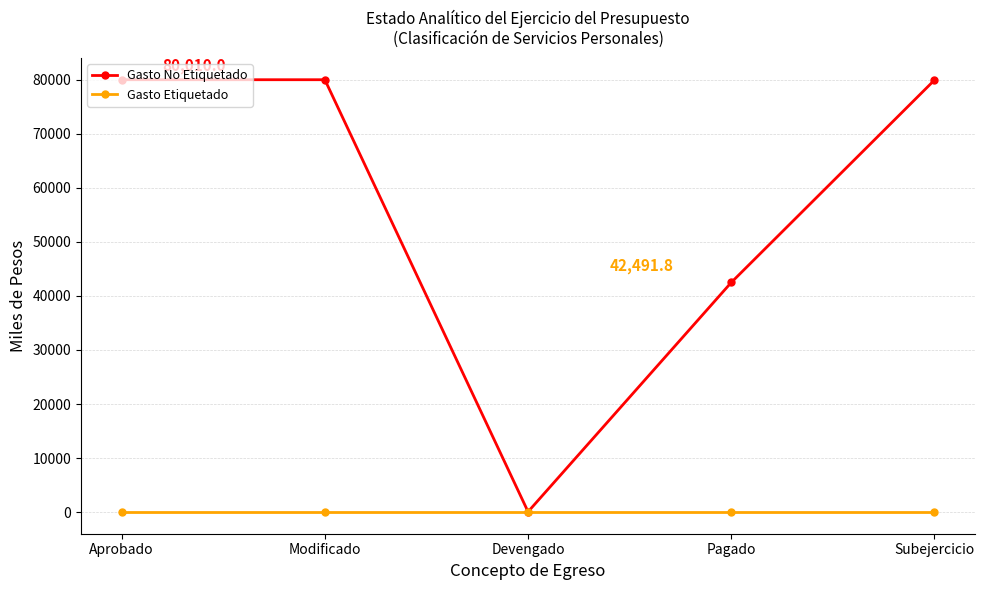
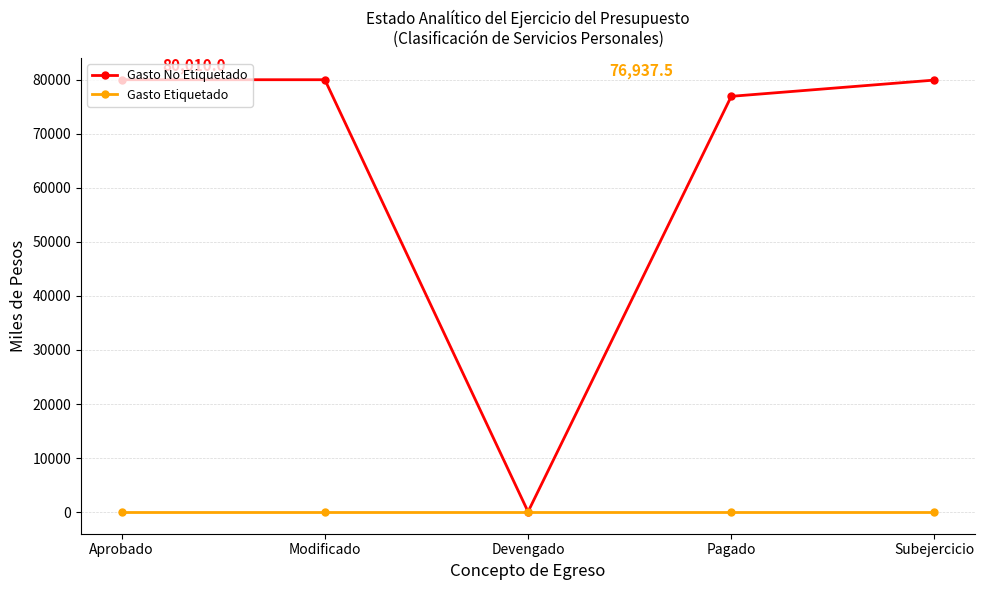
  {
    "Gasto No Etiquetado": {
-     "Pagado": "42,491.8"
+     "Pagado": "76,937.5"
    },
    "Gasto Etiquetado": {
      "Aprobado": "0",
      "Modificado": "0",
      "Pagado": "0",
      "Subejercicio": "0"
    }
  }
